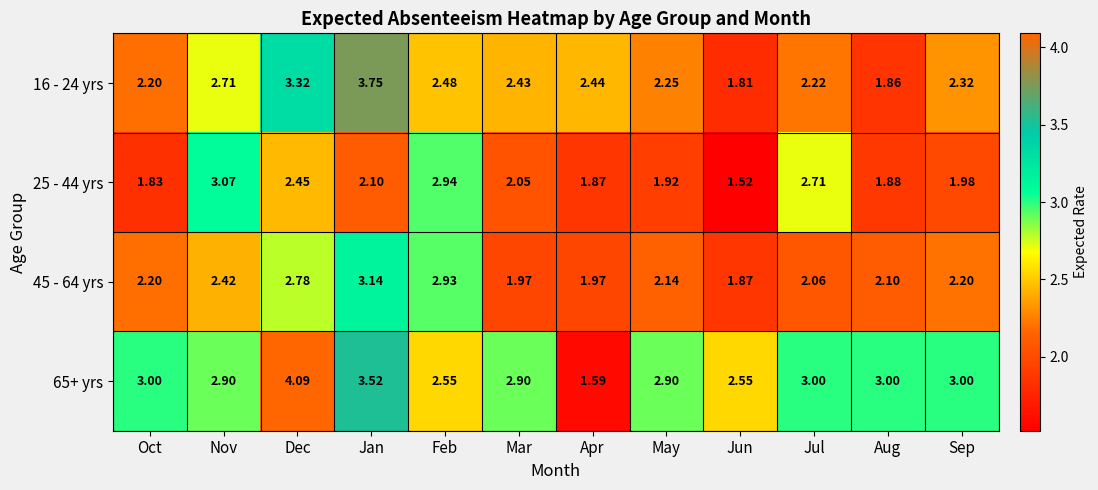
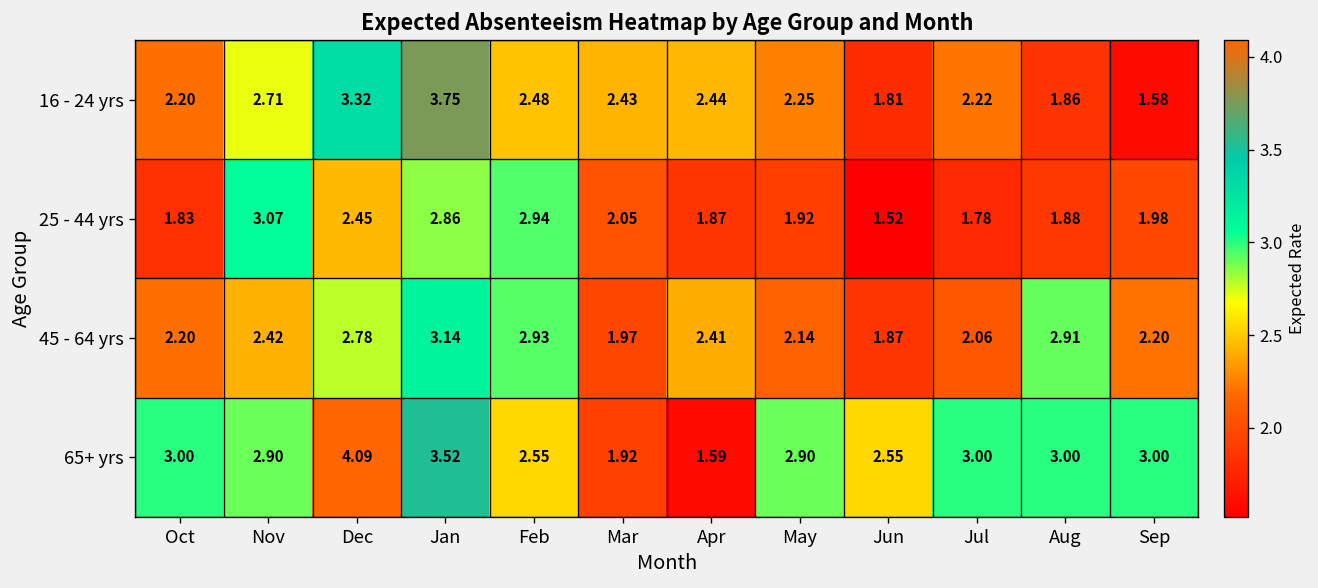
  {
    "16 - 24 yrs": {
      "Oct": 2.20,
      "Nov": 2.71,
      "Dec": 3.32,
      "Jan": 3.75,
      "Feb": 2.48,
      "Mar": 2.43,
      "Apr": 2.44,
      "May": 2.25,
      "Jun": 1.81,
      "Jul": 2.22,
      "Aug": 1.86,
-     "Sep": 2.32
+     "Sep": 1.58
    },
    "25 - 44 yrs": {
      "Oct": 1.83,
      "Nov": 3.07,
      "Dec": 2.45,
-     "Jan": 2.10,
+     "Jan": 2.86,
      "Feb": 2.94,
      "Mar": 2.05,
      "Apr": 1.87,
      "May": 1.92,
      "Jun": 1.52,
-     "Jul": 2.71,
+     "Jul": 1.78,
      "Aug": 1.88,
      "Sep": 1.98
    },
    "45 - 64 yrs": {
      "Oct": 2.20,
      "Nov": 2.42,
      "Dec": 2.78,
      "Jan": 3.14,
      "Feb": 2.93,
      "Mar": 1.97,
-     "Apr": 1.97,
+     "Apr": 2.41,
      "May": 2.14,
      "Jun": 1.87,
      "Jul": 2.06,
-     "Aug": 2.10,
+     "Aug": 2.91,
      "Sep": 2.20
    },
    "65+ yrs": {
      "Oct": 3.00,
      "Nov": 2.90,
      "Dec": 4.09,
      "Jan": 3.52,
      "Feb": 2.55,
-     "Mar": 2.90,
+     "Mar": 1.92,
      "Apr": 1.59,
      "May": 2.90,
      "Jun": 2.55,
      "Jul": 3.00,
      "Aug": 3.00,
      "Sep": 3.00
    }
  }
